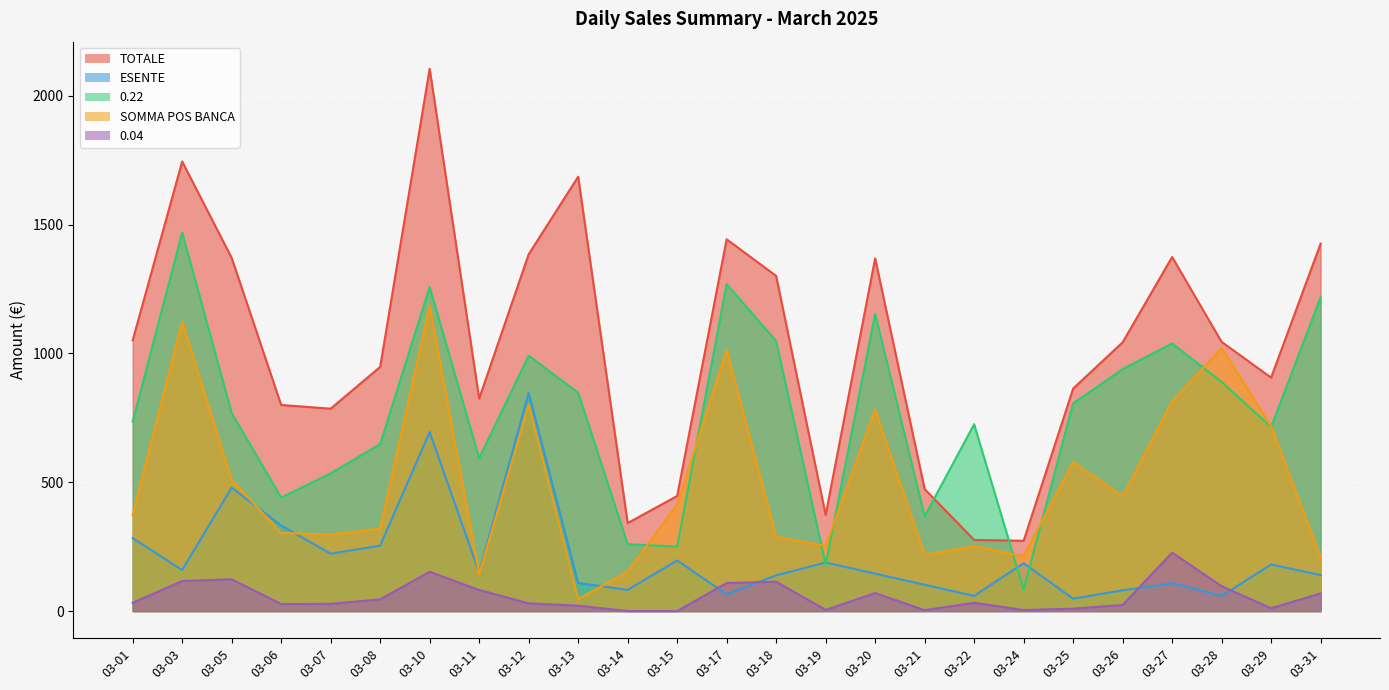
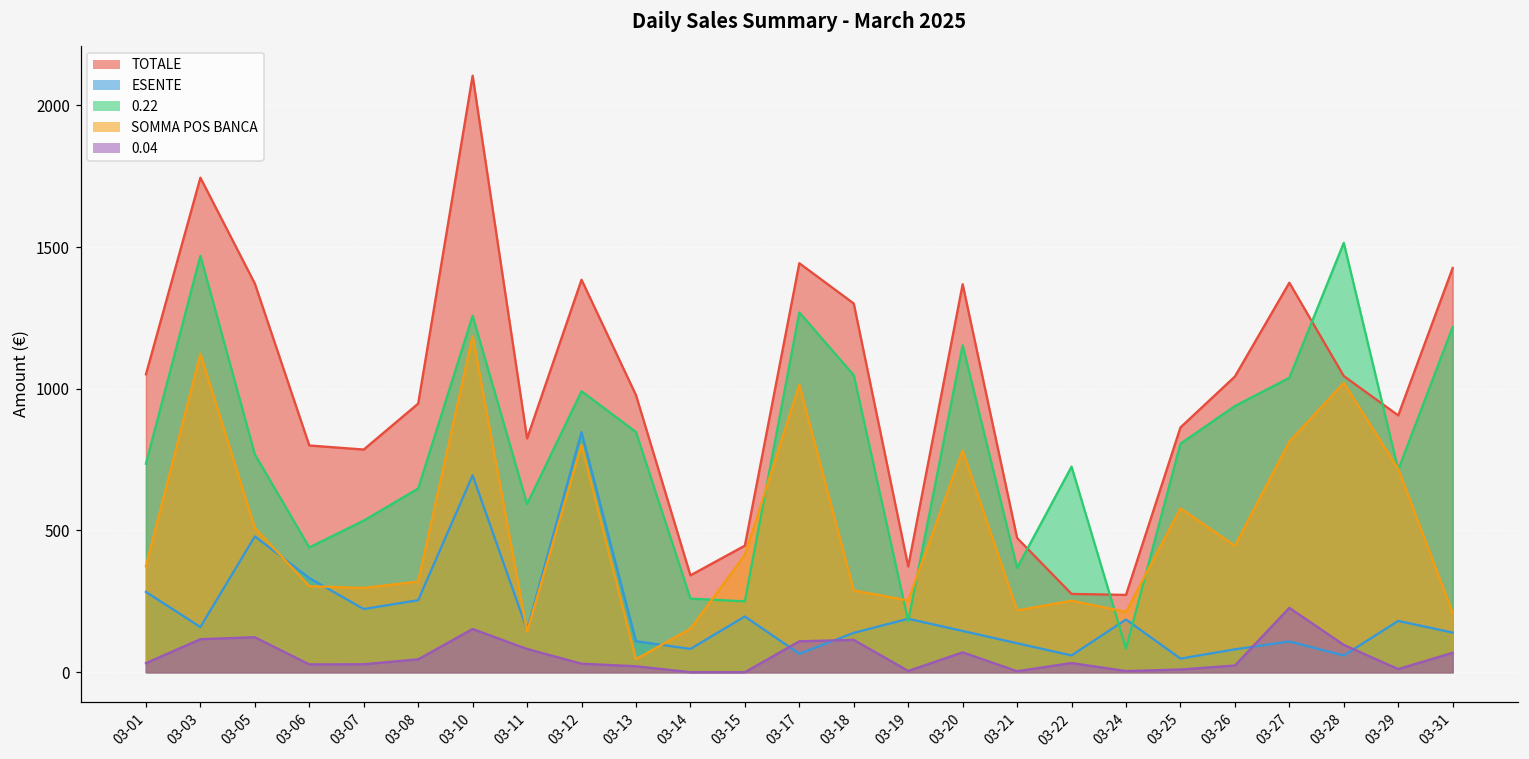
  {
    "TOTALE": {
      "03-01": 1050,
      "03-03": 1740,
      "03-05": 1370,
      "03-06": 800,
      "03-07": 790,
      "03-08": 950,
      "03-10": 2100,
      "03-11": 820,
      "03-12": 1380,
-     "03-13": 1690,
+     "03-13": 980,
      "03-14": 340,
      "03-15": 450,
      "03-17": 1440,
      "03-18": 1300,
      "03-19": 370,
      "03-20": 1370,
      "03-21": 470,
      "03-22": 280,
      "03-24": 270,
      "03-25": 860,
      "03-26": 1040,
      "03-27": 1370,
      "03-28": 1040,
      "03-29": 910,
      "03-31": 1430
    },
    "ESENTE": {
      "03-01": 280,
      "03-03": 160,
      "03-05": 480,
      "03-06": 330,
      "03-07": 220,
      "03-08": 250,
      "03-10": 690,
      "03-12": 850,
      "03-13": 110,
      "03-14": 80,
      "03-15": 200,
      "03-17": 60,
      "03-18": 140,
      "03-20": 150,
      "03-21": 100,
      "03-22": 60,
      "03-24": 190,
      "03-25": 50,
      "03-26": 80,
      "03-27": 110,
      "03-28": 60,
      "03-29": 180,
      "03-31": 140
    },
    "0.22": {
      "03-01": 740,
      "03-03": 1470,
      "03-05": 770,
      "03-06": 440,
      "03-07": 530,
      "03-08": 650,
      "03-10": 1260,
      "03-11": 590,
      "03-12": 990,
      "03-13": 850,
      "03-14": 260,
      "03-15": 250,
      "03-17": 1270,
      "03-18": 1050,
      "03-20": 1150,
      "03-21": 370,
      "03-22": 730,
      "03-24": 80,
      "03-25": 810,
      "03-26": 940,
      "03-27": 1040,
-     "03-28": 890,
+     "03-28": 1520,
      "03-31": 1220
    },
    "SOMMA POS BANCA": {
      "03-01": 370,
      "03-03": 1120,
      "03-05": 510,
      "03-06": 300,
      "03-07": 300,
      "03-08": 320,
      "03-10": 1190,
      "03-12": 800,
      "03-13": 50,
      "03-14": 150,
      "03-15": 410,
      "03-17": 1010,
      "03-18": 290,
      "03-19": 250,
      "03-20": 780,
      "03-21": 220,
      "03-22": 250,
      "03-24": 210,
      "03-25": 580,
      "03-26": 450,
      "03-27": 810,
      "03-28": 1020,
      "03-31": 210
    },
    "0.04": {
      "03-01": 30,
      "03-03": 120,
      "03-05": 120,
      "03-06": 30,
      "03-07": 30,
      "03-08": 50,
      "03-10": 150,
      "03-11": 80,
      "03-12": 30,
      "03-13": 20,
      "03-14": 0,
      "03-15": 0,
      "03-17": 110,
      "03-18": 110,
      "03-19": 0,
      "03-20": 70,
      "03-21": 0,
      "03-22": 30,
      "03-24": 0,
      "03-25": 10,
      "03-26": 20,
      "03-27": 230,
      "03-28": 100,
      "03-29": 10,
      "03-31": 70
    }
  }
